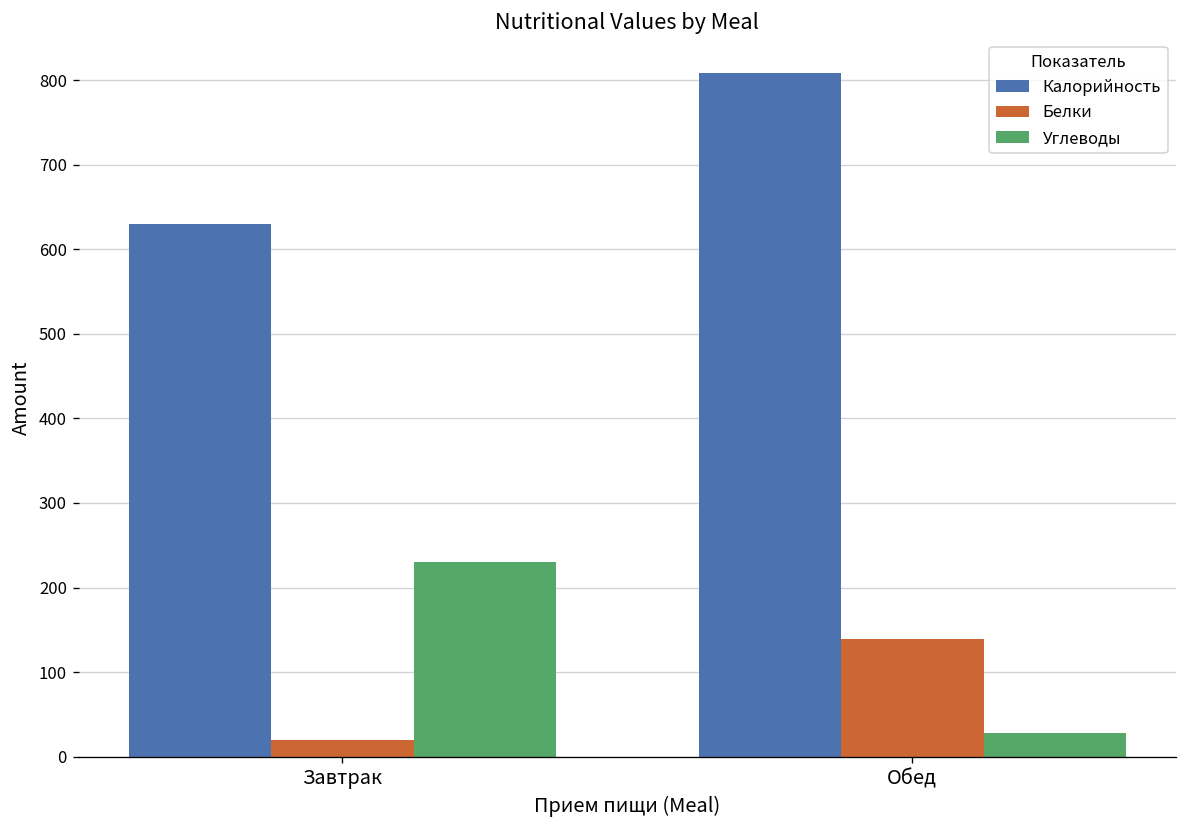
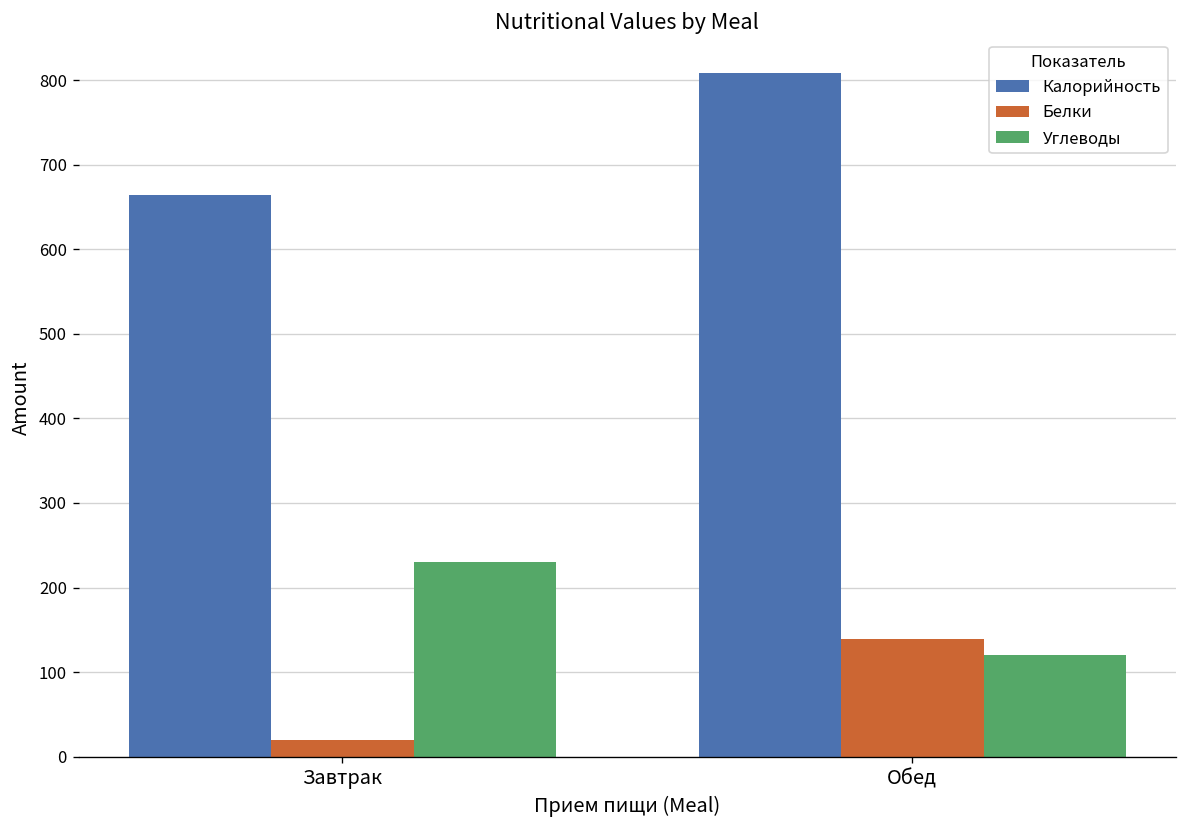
  {
    "Калорийность": {
-     "Завтрак": 630,
+     "Завтрак": 660,
      "Обед": 810
    },
    "Белки": {
      "Завтрак": 20,
      "Обед": 140
    },
    "Углеводы": {
      "Завтрак": 230,
-     "Обед": 30
+     "Обед": 120
    }
  }
